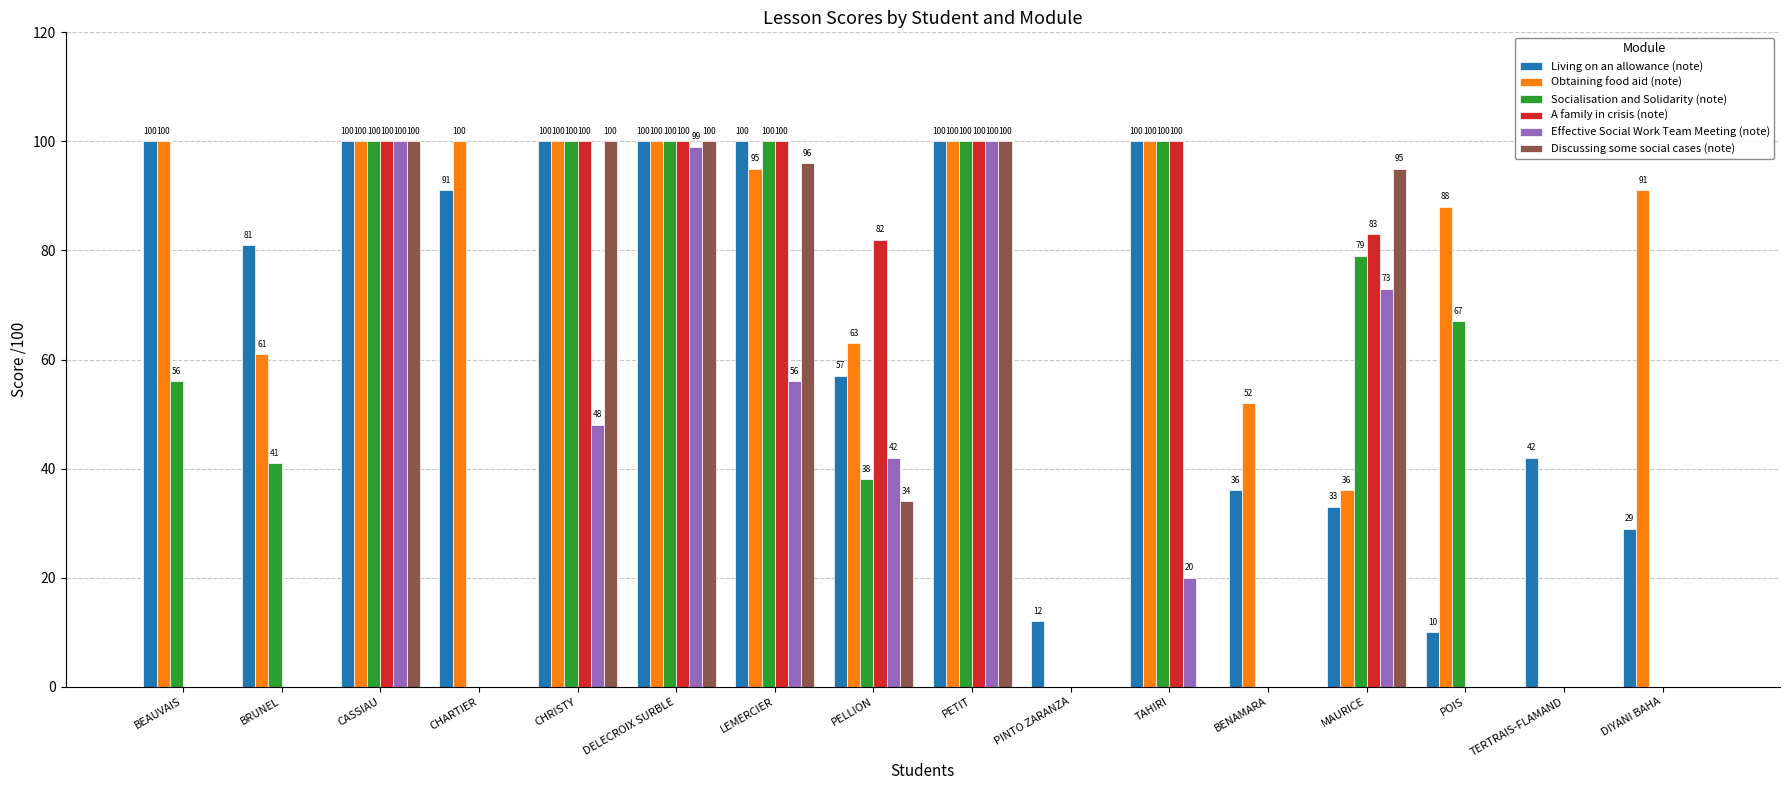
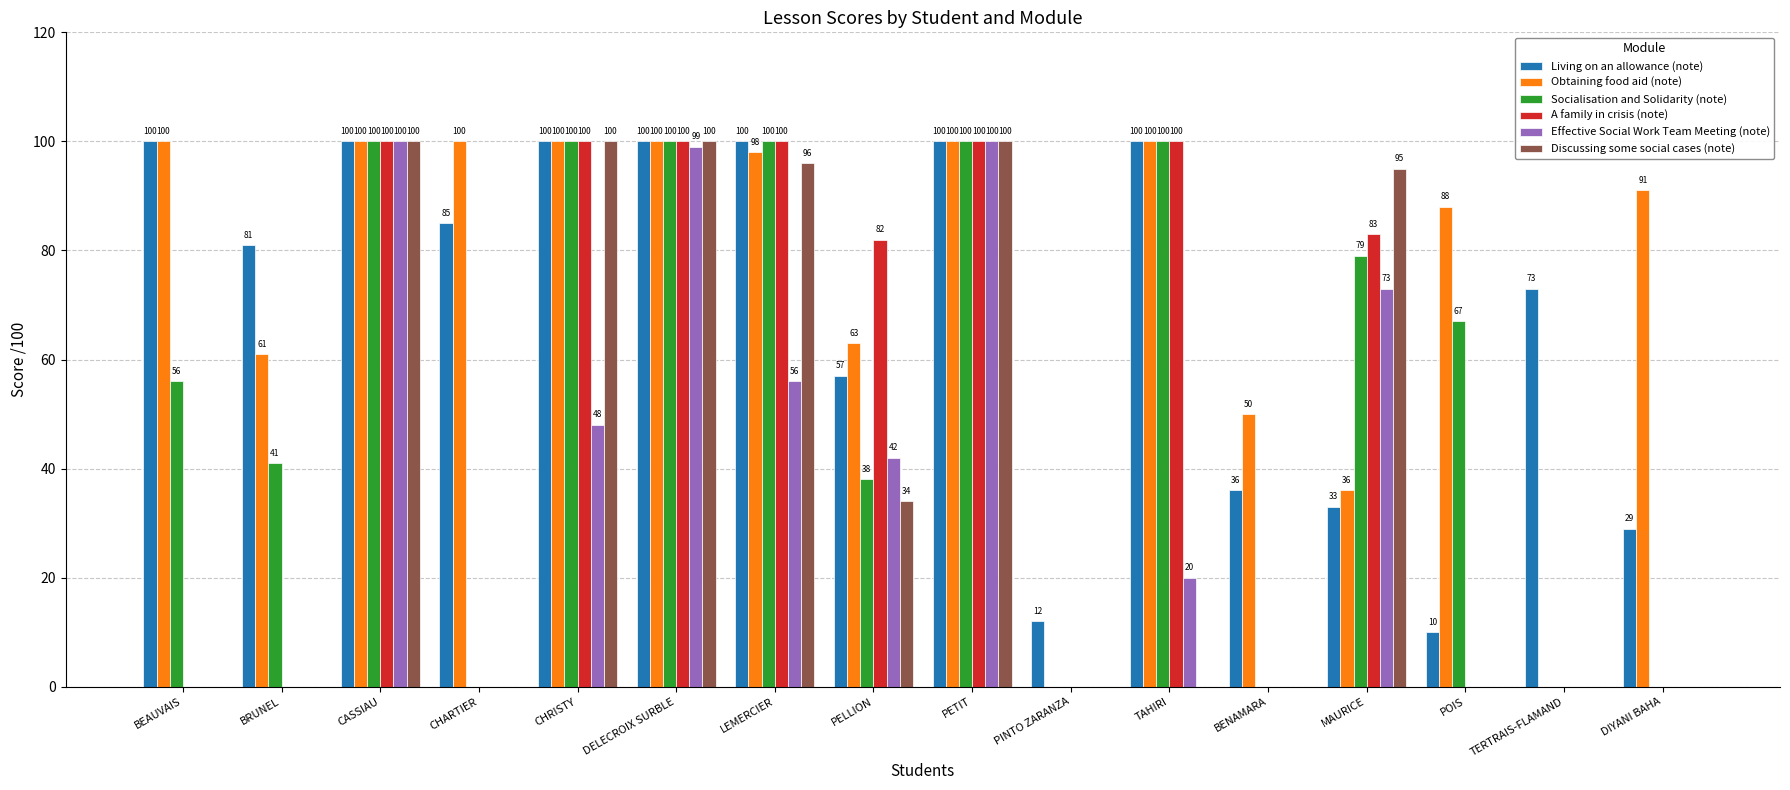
  {
    "Living on an allowance (note)": {
      "BEAUVAIS": 100,
      "BRUNEL": 81,
      "CASSIAU": 100,
-     "CHARTIER": 91,
+     "CHARTIER": 85,
      "CHRISTY": 100,
      "DELECROIX SURBLE": 100,
      "LEMERCIER": 100,
      "PELLION": 57,
      "PETIT": 100,
      "PINTO ZARANZA": 12,
      "TAHIRI": 100,
      "BENAMARA": 36,
      "MAURICE": 33,
      "POIS": 10,
-     "TERTRAIS-FLAMAND": 42,
+     "TERTRAIS-FLAMAND": 73,
      "DIYANI BAHA": 29
    },
    "Obtaining food aid (note)": {
      "BEAUVAIS": 100,
      "BRUNEL": 61,
      "CASSIAU": 100,
      "CHARTIER": 100,
      "CHRISTY": 100,
      "DELECROIX SURBLE": 100,
-     "LEMERCIER": 95,
+     "LEMERCIER": 98,
      "PELLION": 63,
      "PETIT": 100,
      "TAHIRI": 100,
-     "BENAMARA": 52,
+     "BENAMARA": 50,
      "MAURICE": 36,
      "POIS": 88,
      "DIYANI BAHA": 91
    },
    "Socialisation and Solidarity (note)": {
      "BEAUVAIS": 56,
      "BRUNEL": 41,
      "CASSIAU": 100,
      "CHRISTY": 100,
      "DELECROIX SURBLE": 100,
      "LEMERCIER": 100,
      "PELLION": 38,
      "PETIT": 100,
      "TAHIRI": 100,
      "MAURICE": 79,
      "POIS": 67
    },
    "A family in crisis (note)": {
      "CASSIAU": 100,
      "CHRISTY": 100,
      "DELECROIX SURBLE": 100,
      "LEMERCIER": 100,
      "PELLION": 82,
      "PETIT": 100,
      "TAHIRI": 100,
      "MAURICE": 83
    },
    "Effective Social Work Team Meeting (note)": {
      "CASSIAU": 100,
      "CHRISTY": 48,
      "DELECROIX SURBLE": 99,
      "LEMERCIER": 56,
      "PELLION": 42,
      "PETIT": 100,
      "TAHIRI": 20,
      "MAURICE": 73
    },
    "Discussing some social cases (note)": {
      "CASSIAU": 100,
      "CHRISTY": 100,
      "DELECROIX SURBLE": 100,
      "LEMERCIER": 96,
      "PELLION": 34,
      "PETIT": 100,
      "MAURICE": 95
    }
  }
